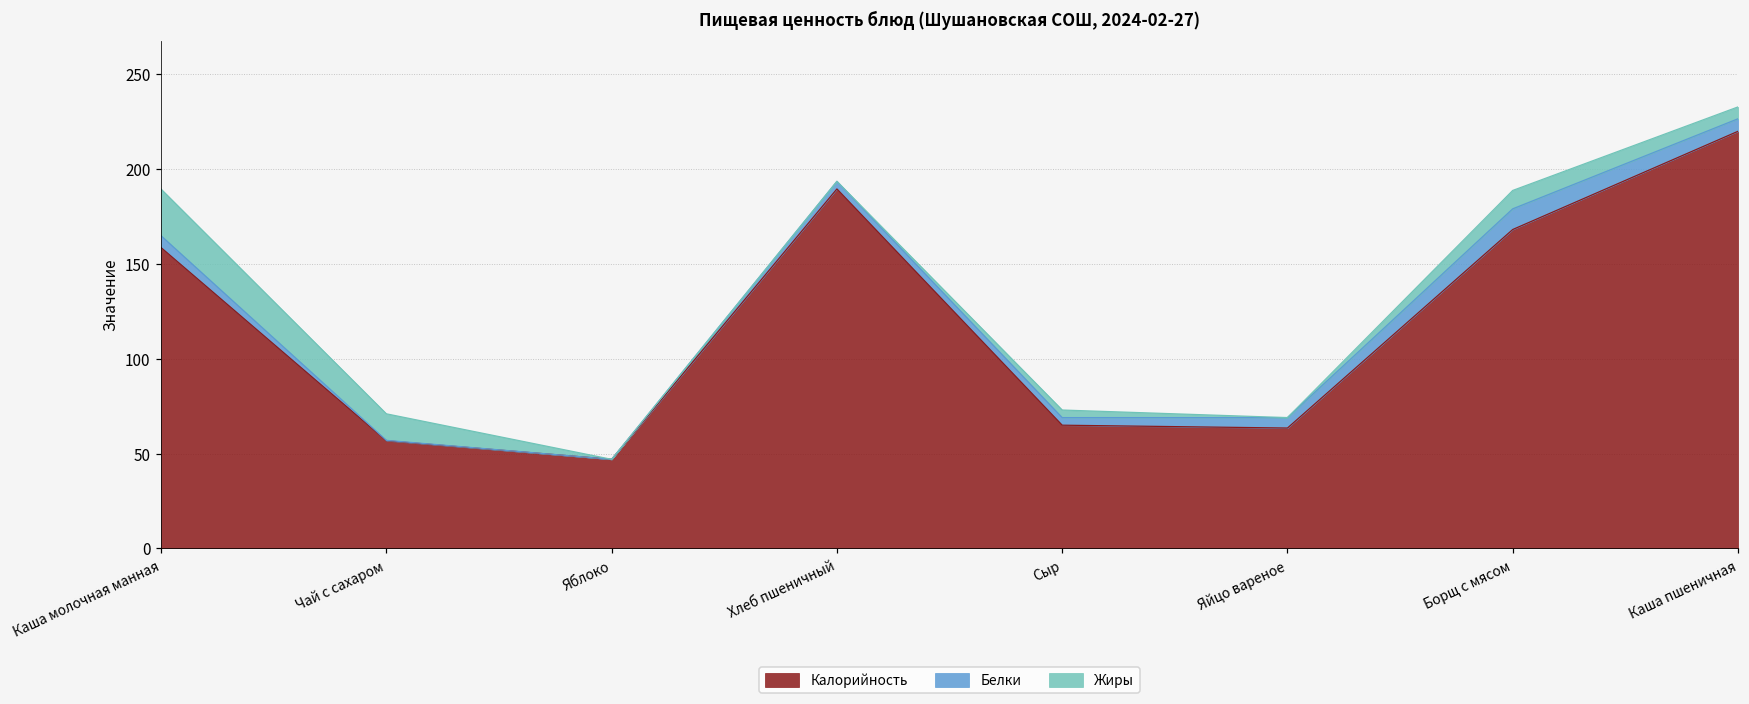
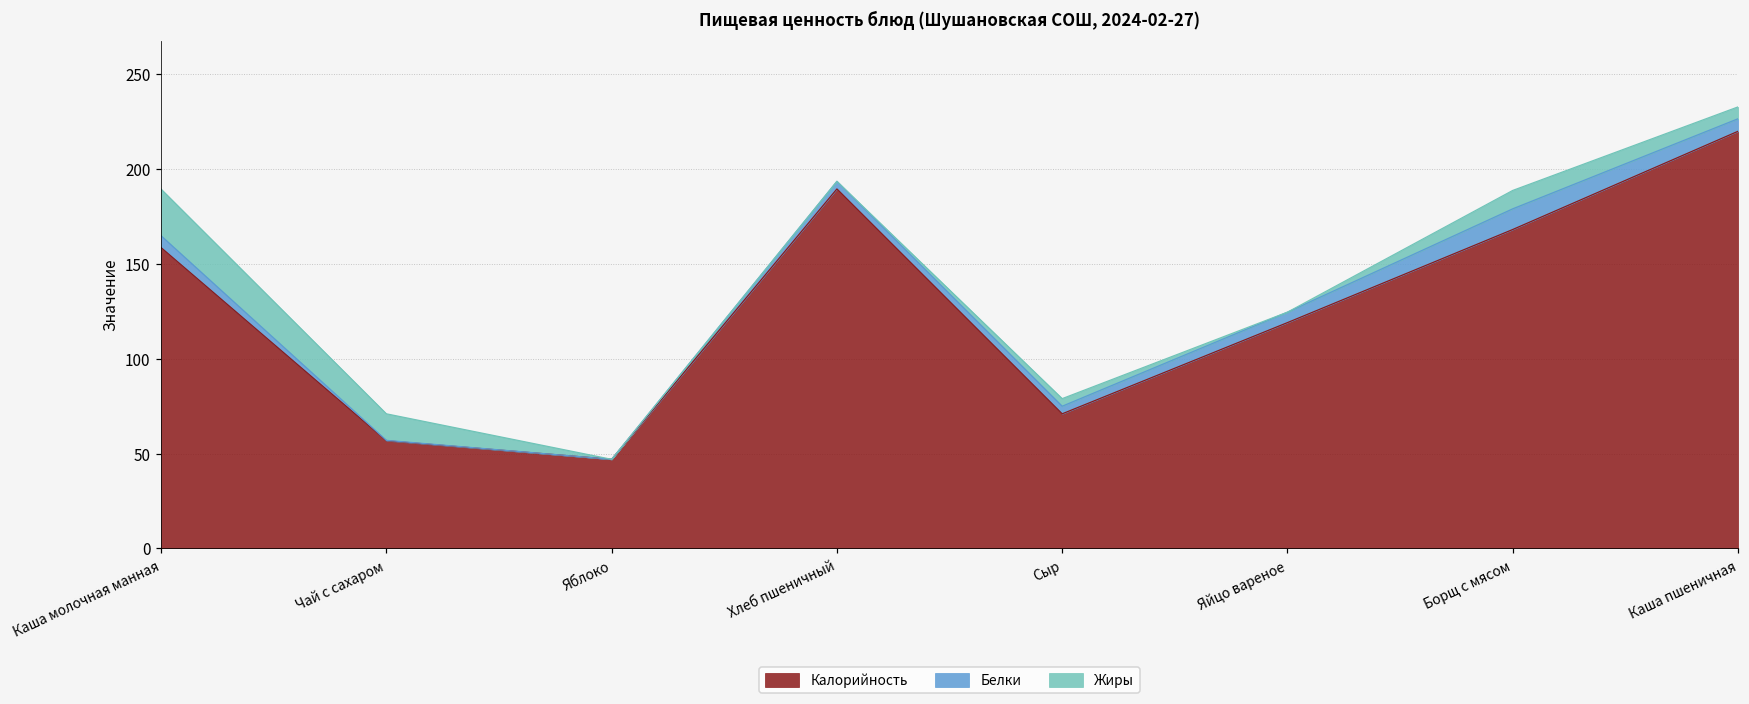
  {
    "Калорийность": {
      "Каша молочная манная": 159,
      "Хлеб пшеничный": 190,
-     "Сыр": 65,
-     "Яйцо вареное": 64,
+     "Сыр": 71,
+     "Яйцо вареное": 119,
      "Борщ с мясом": 168,
      "Каша пшеничная": 220
    }
  }
